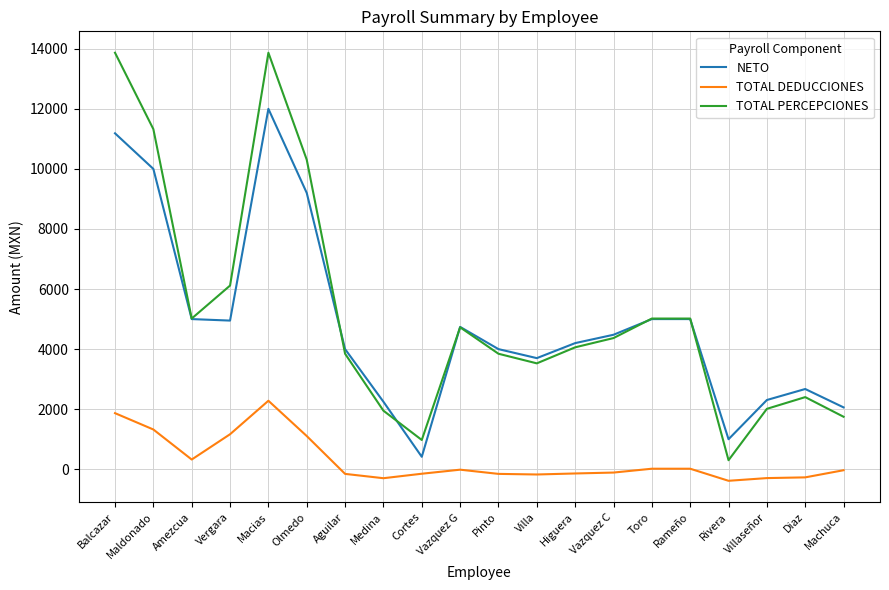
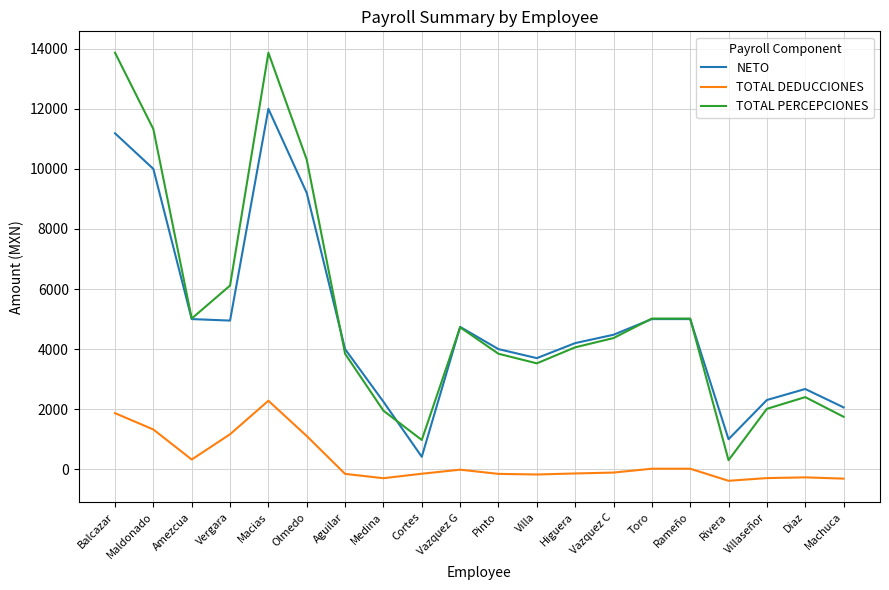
  {
    "NETO": {
      "Balcazar": 11200,
      "Maldonado": 10000,
      "Vergara": 5000,
      "Macias": 12000,
      "Olmedo": 9200,
      "Aguilar": 4000,
      "Medina": 2200,
      "Cortes": 400,
      "Pinto": 4000,
      "Villa": 3700,
      "Higuera": 4200,
      "Vazquez C": 4500,
      "Rivera": 1000,
      "Villaseñor": 2300,
      "Diaz": 2700,
      "Machuca": 2100
    },
    "TOTAL DEDUCCIONES": {
      "Balcazar": 1900,
      "Maldonado": 1300,
      "Amezcua": 300,
      "Vergara": 1200,
      "Macias": 2300,
      "Olmedo": 1100,
      "Aguilar": -200,
      "Medina": -300,
      "Cortes": -100,
      "Vazquez G": 0,
      "Pinto": -200,
      "Villa": -200,
      "Higuera": -100,
      "Vazquez C": -100,
      "Toro": 0,
      "Rameño": 0,
      "Rivera": -400,
      "Villaseñor": -300,
      "Diaz": -300,
-     "Machuca": 0
+     "Machuca": -300
    },
    "TOTAL PERCEPCIONES": {
      "Balcazar": 13900,
      "Maldonado": 11300,
      "Vergara": 6100,
      "Macias": 13900,
      "Olmedo": 10300,
      "Aguilar": 3800,
      "Medina": 2000,
      "Cortes": 1000,
      "Pinto": 3800,
      "Villa": 3500,
      "Higuera": 4100,
      "Vazquez C": 4400,
      "Rivera": 300,
      "Villaseñor": 2000,
      "Diaz": 2400,
      "Machuca": 1700
    }
  }
